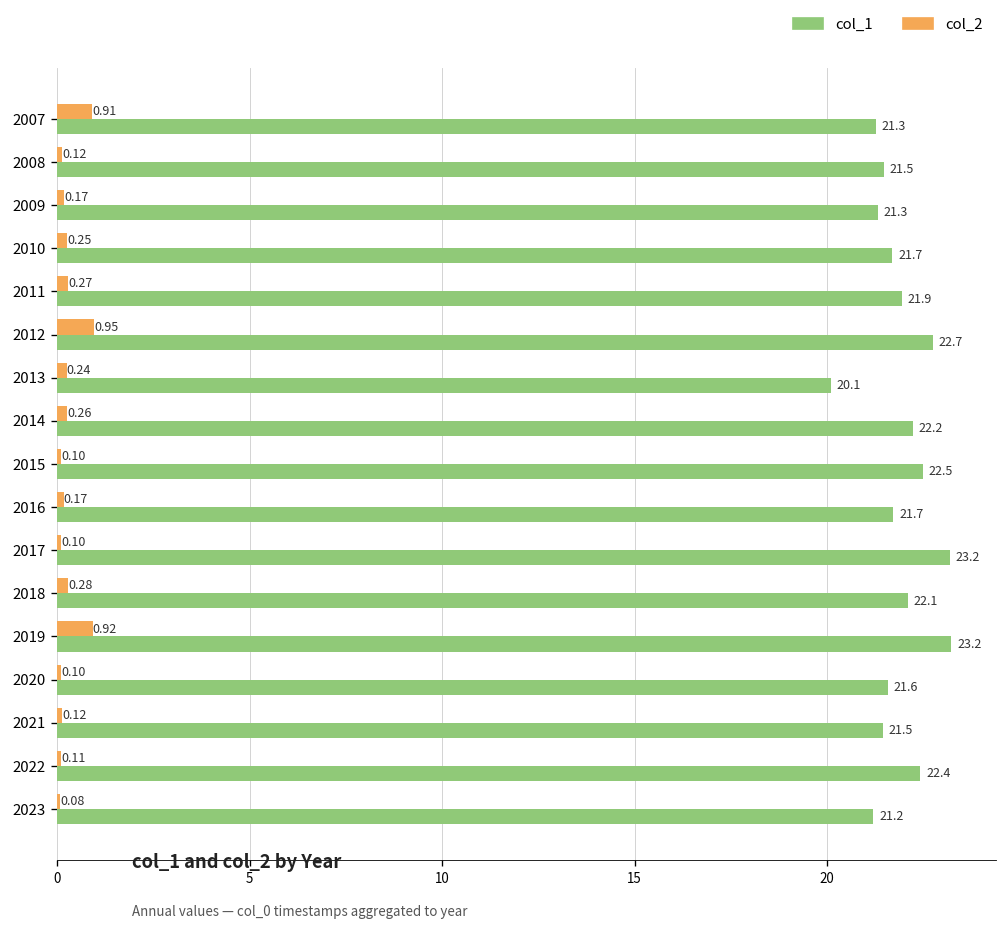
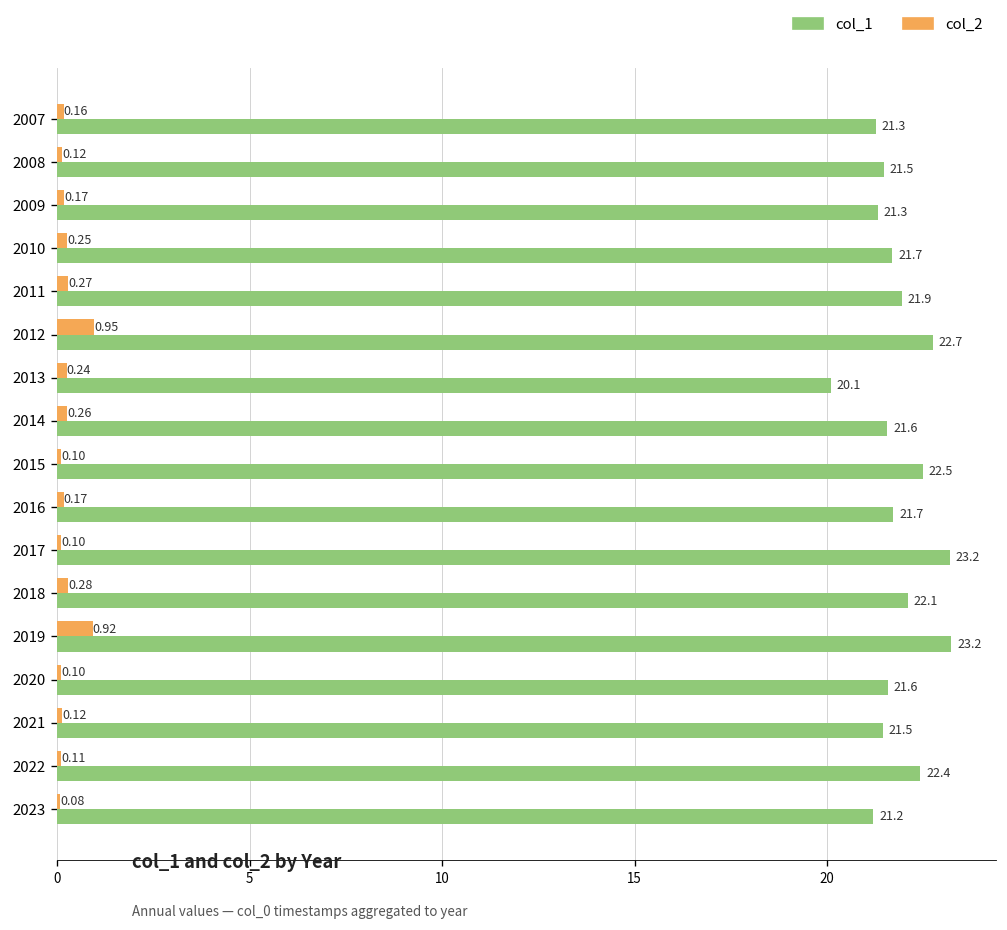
  {
    "col_1": {
      "2007": 21.3,
      "2008": 21.5,
      "2009": 21.3,
      "2010": 21.7,
      "2011": 21.9,
      "2012": 22.7,
      "2013": 20.1,
-     "2014": 22.2,
+     "2014": 21.6,
      "2015": 22.5,
      "2016": 21.7,
      "2017": 23.2,
      "2018": 22.1,
      "2019": 23.2,
      "2020": 21.6,
      "2021": 21.5,
      "2022": 22.4,
      "2023": 21.2
    },
    "col_2": {
-     "2007": 0.91,
+     "2007": 0.16,
      "2008": 0.12,
      "2009": 0.17,
      "2010": 0.25,
      "2011": 0.27,
      "2012": 0.95,
      "2013": 0.24,
      "2014": 0.26,
      "2015": 0.10,
      "2016": 0.17,
      "2017": 0.10,
      "2018": 0.28,
      "2019": 0.92,
      "2020": 0.10,
      "2021": 0.12,
      "2022": 0.11,
      "2023": 0.08
    }
  }
